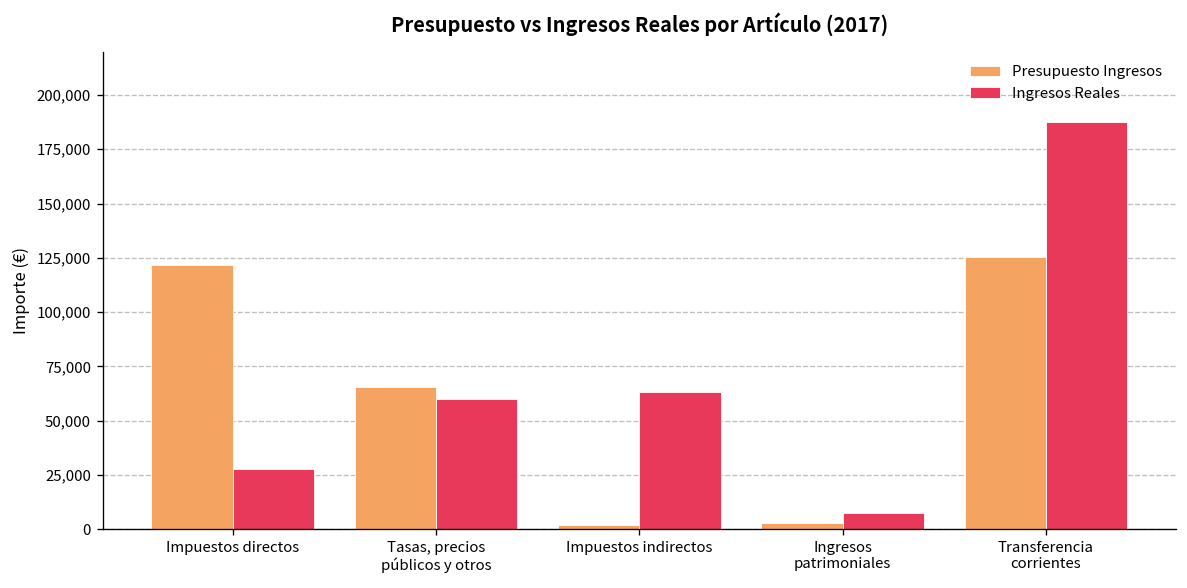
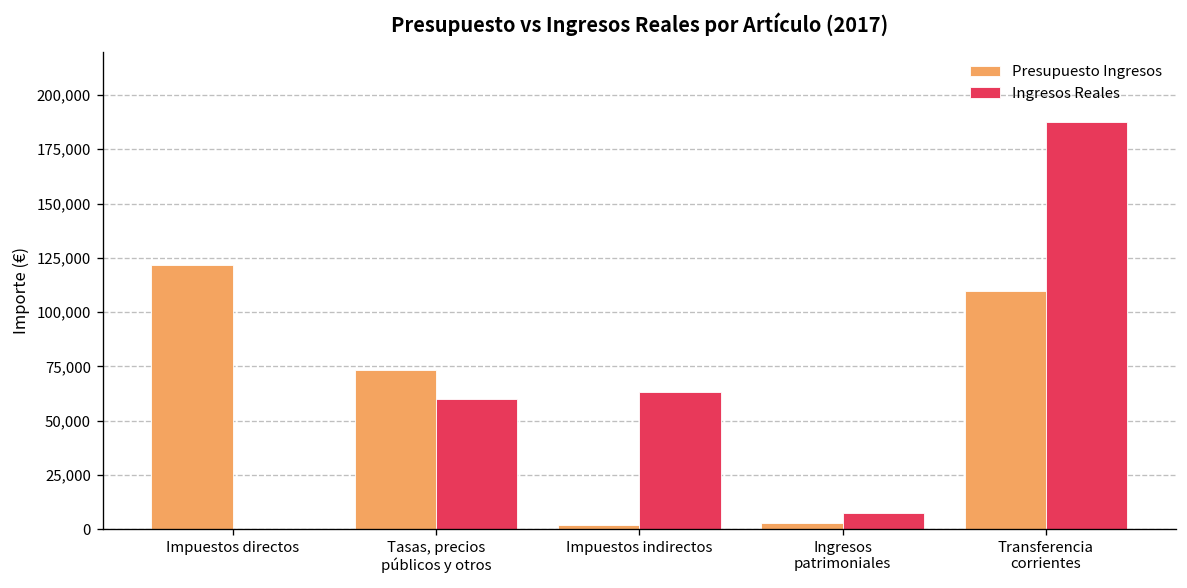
  {
    "Presupuesto Ingresos": {
      "Impuestos directos": "122,000",
-     "Tasas, precios públicos y otros": "65,000",
+     "Tasas, precios públicos y otros": "73,000",
      "Impuestos indirectos": "2,000",
      "Ingresos patrimoniales": "3,000",
-     "Transferencia corrientes": "125,000"
+     "Transferencia corrientes": "110,000"
    },
    "Ingresos Reales": {
-     "Impuestos directos": "28,000",
+     "Impuestos directos": "0",
      "Tasas, precios públicos y otros": "60,000",
      "Impuestos indirectos": "63,000",
      "Ingresos patrimoniales": "8,000",
      "Transferencia corrientes": "188,000"
    }
  }
